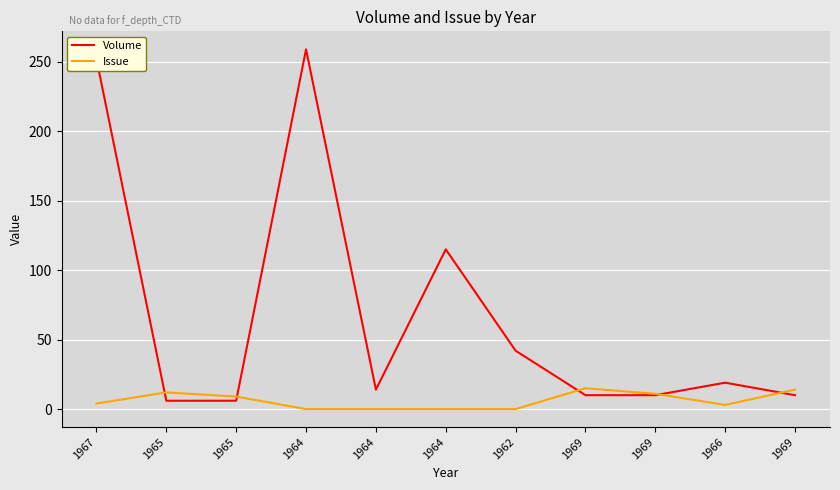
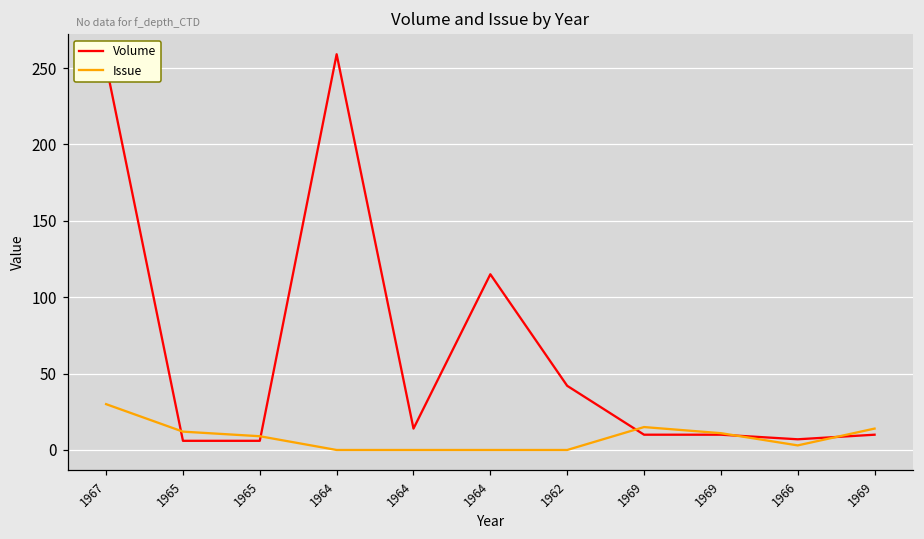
  {
    "Volume": {
      "1962": 42,
-     "1966": 19
+     "1966": 7
    },
    "Issue": {
-     "1967": 4,
+     "1967": 30,
      "1962": 0,
      "1966": 3
    }
  }
